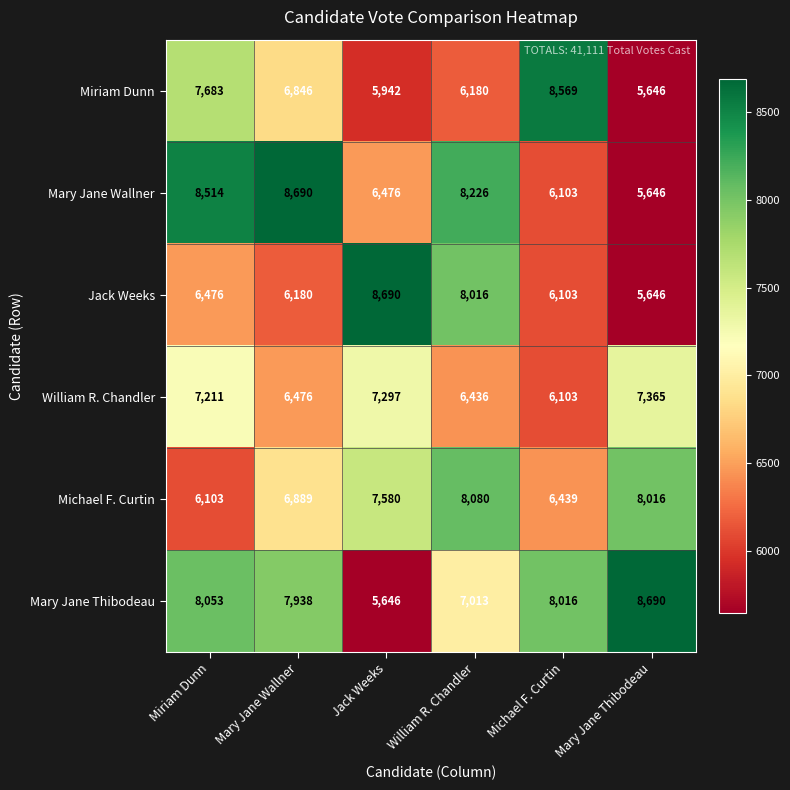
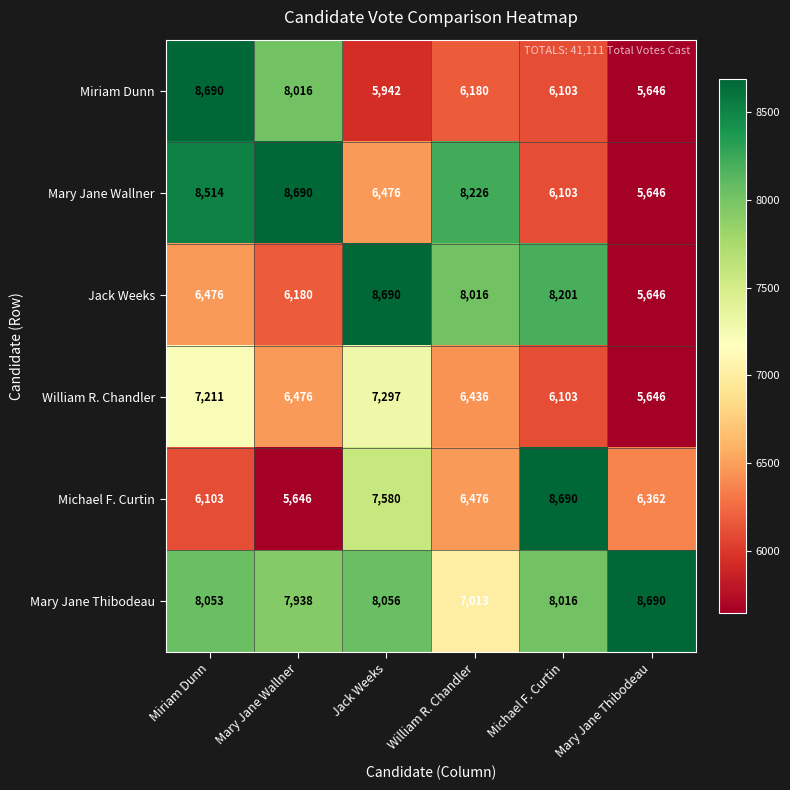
  {
    "Miriam Dunn": {
-     "Miriam Dunn": "7,683",
-     "Mary Jane Wallner": "6,846",
+     "Miriam Dunn": "8,690",
+     "Mary Jane Wallner": "8,016",
      "Jack Weeks": "5,942",
      "William R. Chandler": "6,180",
-     "Michael F. Curtin": "8,569",
+     "Michael F. Curtin": "6,103",
      "Mary Jane Thibodeau": "5,646"
    },
    "Mary Jane Wallner": {
      "Miriam Dunn": "8,514",
      "Mary Jane Wallner": "8,690",
      "Jack Weeks": "6,476",
      "William R. Chandler": "8,226",
      "Michael F. Curtin": "6,103",
      "Mary Jane Thibodeau": "5,646"
    },
    "Jack Weeks": {
      "Miriam Dunn": "6,476",
      "Mary Jane Wallner": "6,180",
      "Jack Weeks": "8,690",
      "William R. Chandler": "8,016",
-     "Michael F. Curtin": "6,103",
+     "Michael F. Curtin": "8,201",
      "Mary Jane Thibodeau": "5,646"
    },
    "William R. Chandler": {
      "Miriam Dunn": "7,211",
      "Mary Jane Wallner": "6,476",
      "Jack Weeks": "7,297",
      "William R. Chandler": "6,436",
      "Michael F. Curtin": "6,103",
-     "Mary Jane Thibodeau": "7,365"
+     "Mary Jane Thibodeau": "5,646"
    },
    "Michael F. Curtin": {
      "Miriam Dunn": "6,103",
-     "Mary Jane Wallner": "6,889",
+     "Mary Jane Wallner": "5,646",
      "Jack Weeks": "7,580",
-     "William R. Chandler": "8,080",
-     "Michael F. Curtin": "6,439",
-     "Mary Jane Thibodeau": "8,016"
+     "William R. Chandler": "6,476",
+     "Michael F. Curtin": "8,690",
+     "Mary Jane Thibodeau": "6,362"
    },
    "Mary Jane Thibodeau": {
      "Miriam Dunn": "8,053",
      "Mary Jane Wallner": "7,938",
-     "Jack Weeks": "5,646",
+     "Jack Weeks": "8,056",
      "William R. Chandler": "7,013",
      "Michael F. Curtin": "8,016",
      "Mary Jane Thibodeau": "8,690"
    }
  }
